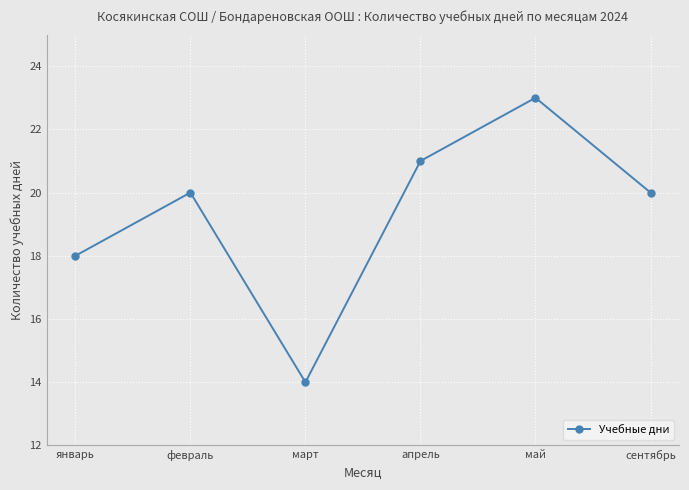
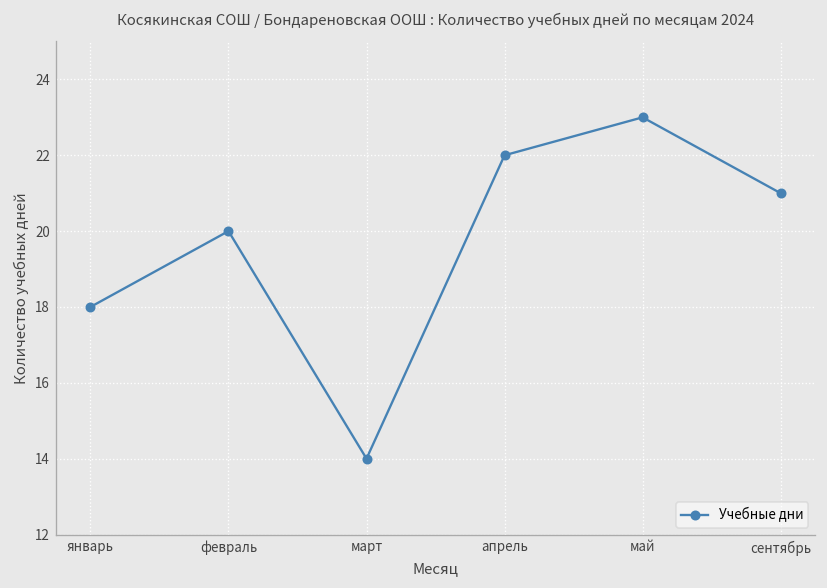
  {
    "январь": 18,
    "февраль": 20,
    "март": 14,
-   "апрель": 21,
+   "апрель": 22,
    "май": 23,
-   "сентябрь": 20
+   "сентябрь": 21
  }
